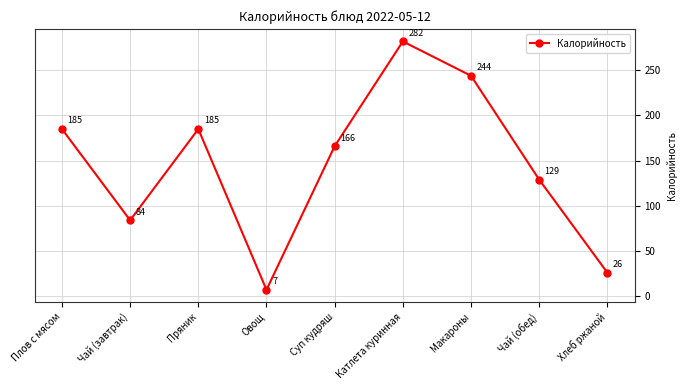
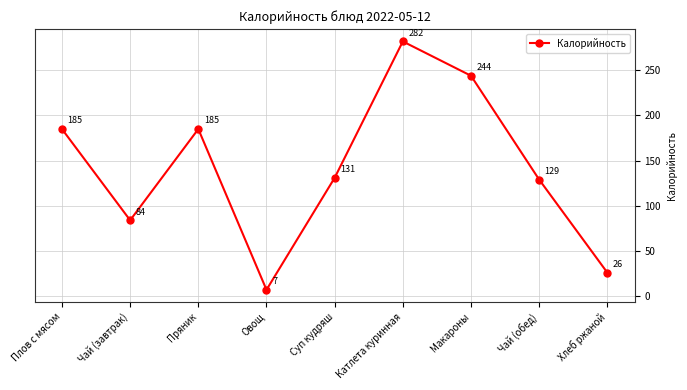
  {
    "Плов с мясом": 185,
    "Чай (завтрак)": 84,
    "Пряник": 185,
    "Овощ": 7,
-   "Суп кудряш": 166,
+   "Суп кудряш": 131,
    "Катлета куринная": 282,
    "Макароны": 244,
    "Чай (обед)": 129,
    "Хлеб ржаной": 26
  }
